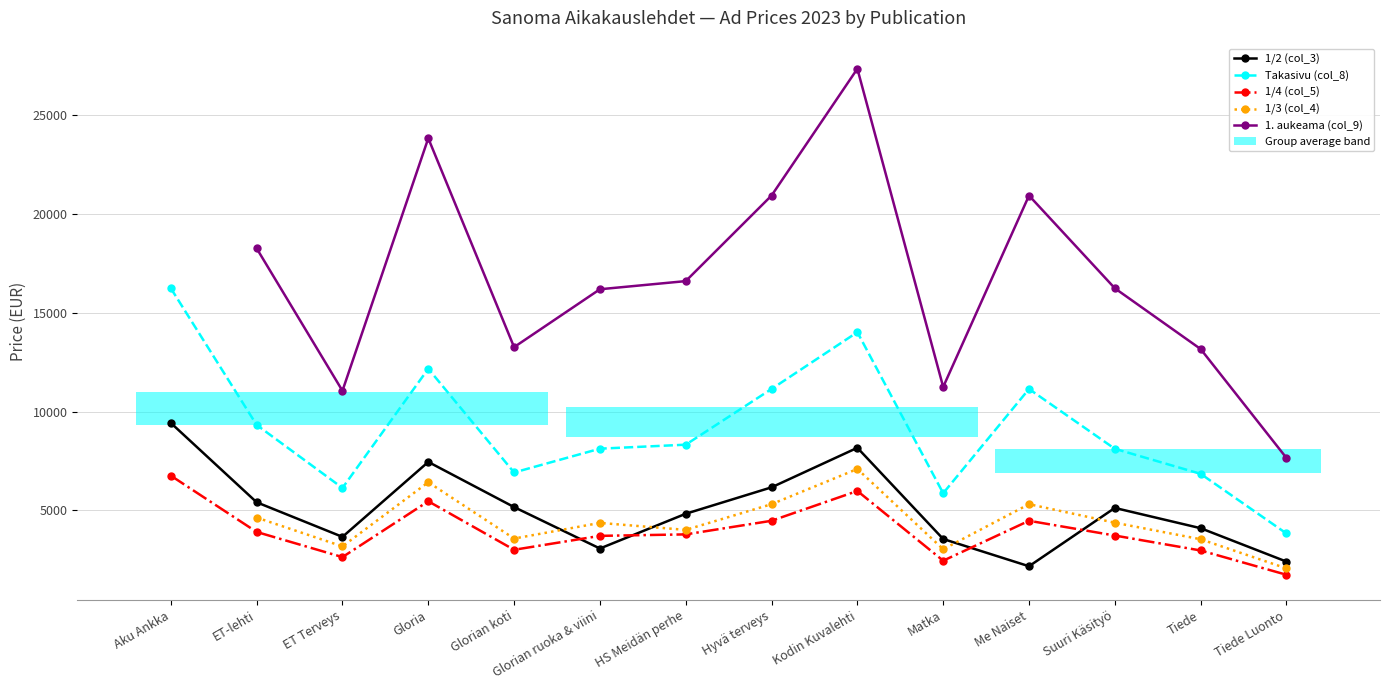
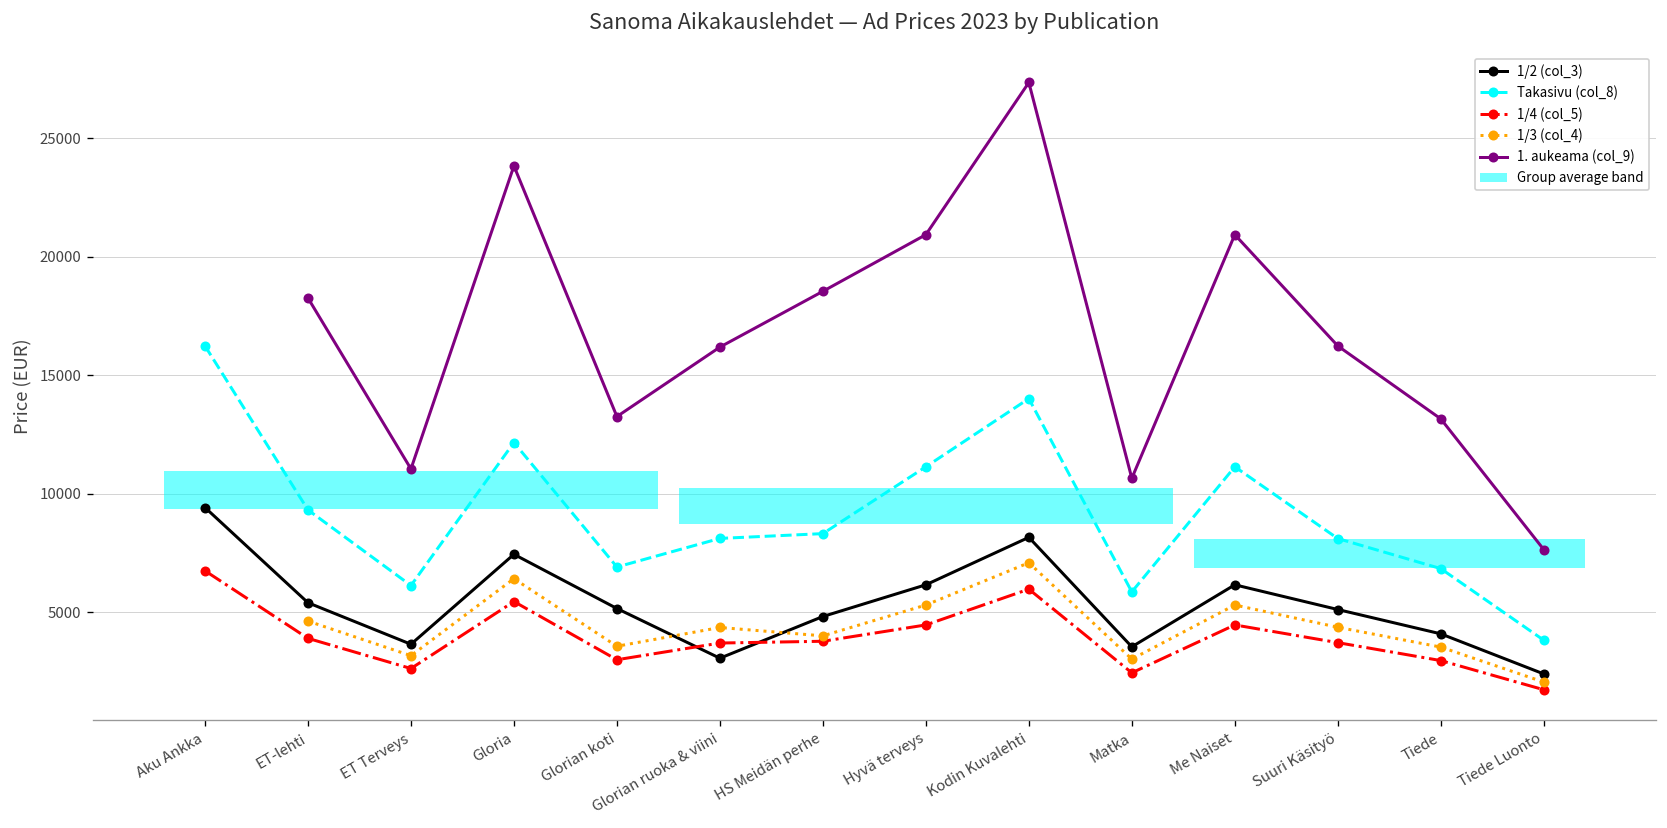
  {
    "1/2 (col_3)": {
      "Aku Ankka": 9400,
      "ET-lehti": 5400,
      "ET Terveys": 3700,
      "Gloria": 7500,
      "Glorian koti": 5200,
      "Glorian ruoka & viini": 3100,
      "HS Meidän perhe": 4800,
      "Hyvä terveys": 6200,
      "Kodin Kuvalehti": 8200,
      "Matka": 3600,
-     "Me Naiset": 2200,
+     "Me Naiset": 6200,
      "Suuri Käsityö": 5100,
      "Tiede": 4100,
      "Tiede Luonto": 2400
    },
    "1/4 (col_5)": {
      "Aku Ankka": 6800,
      "ET-lehti": 3900,
      "ET Terveys": 2600,
      "Gloria": 5500,
      "Glorian koti": 3000,
      "Glorian ruoka & viini": 3700,
      "HS Meidän perhe": 3800,
      "Hyvä terveys": 4500,
      "Kodin Kuvalehti": 6000,
      "Matka": 2500,
      "Me Naiset": 4500,
      "Suuri Käsityö": 3700,
      "Tiede": 3000,
      "Tiede Luonto": 1700
    },
    "1/3 (col_4)": {
      "ET-lehti": 4600,
      "ET Terveys": 3200,
      "Gloria": 6400,
      "Glorian koti": 3600,
      "Glorian ruoka & viini": 4400,
      "HS Meidän perhe": 4000,
      "Hyvä terveys": 5300,
      "Kodin Kuvalehti": 7100,
      "Matka": 3000,
      "Me Naiset": 5300,
      "Suuri Käsityö": 4400,
      "Tiede": 3500,
      "Tiede Luonto": 2100
    },
    "1. aukeama (col_9)": {
      "ET-lehti": 18300,
      "ET Terveys": 11100,
      "Gloria": 23800,
      "Glorian koti": 13300,
      "Glorian ruoka & viini": 16200,
-     "HS Meidän perhe": 16600,
+     "HS Meidän perhe": 18500,
      "Hyvä terveys": 20900,
      "Kodin Kuvalehti": 27400,
-     "Matka": 11200,
+     "Matka": 10700,
      "Me Naiset": 20900,
      "Suuri Käsityö": 16200,
      "Tiede": 13200,
      "Tiede Luonto": 7700
    }
  }
